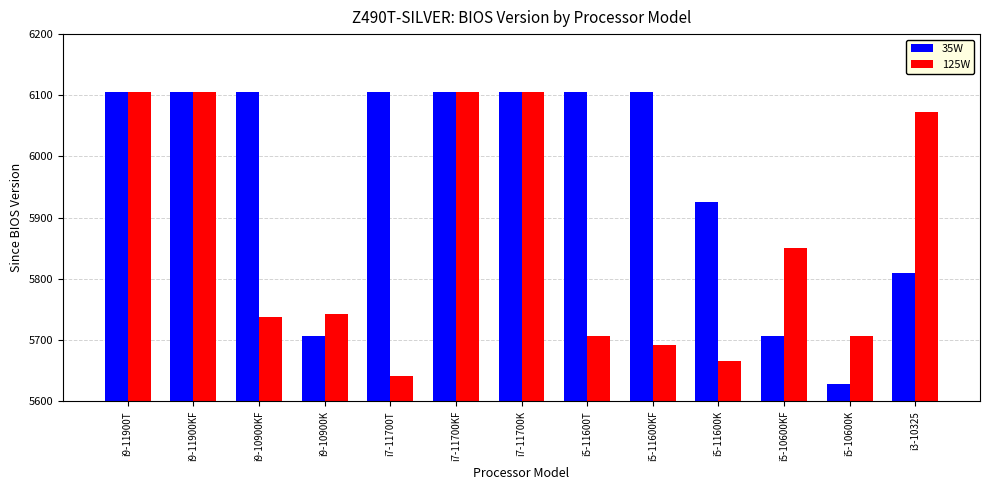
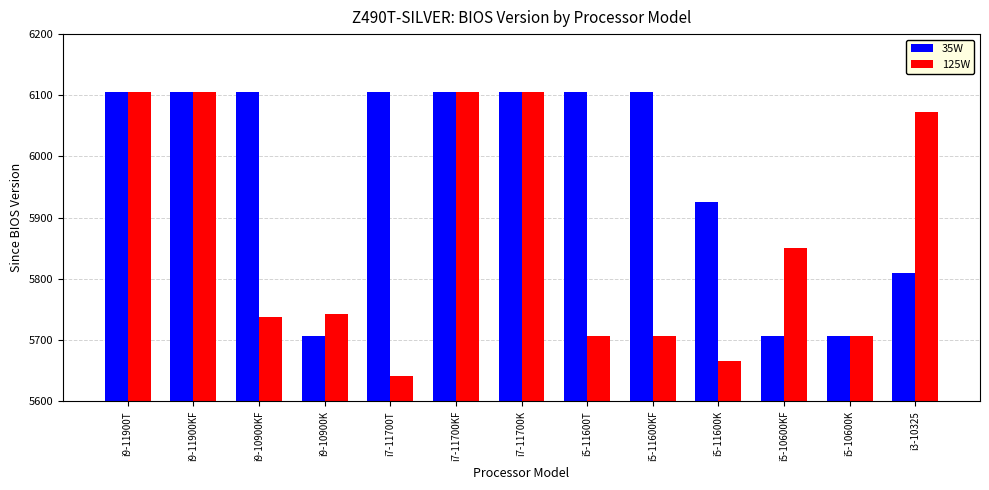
  {
    "35W": {
      "i9-11900T": 6110,
      "i9-11900KF": 6110,
      "i9-10900KF": 6110,
      "i9-10900K": 5710,
      "i7-11700T": 6110,
      "i7-11700KF": 6110,
      "i7-11700K": 6110,
      "i5-11600T": 6110,
      "i5-11600KF": 6110,
      "i5-11600K": 5930,
      "i5-10600KF": 5710,
-     "i5-10600K": 5630,
+     "i5-10600K": 5710,
      "i3-10325": 5810
    },
    "125W": {
      "i9-11900T": 6110,
      "i9-11900KF": 6110,
      "i9-10900KF": 5740,
      "i9-10900K": 5740,
      "i7-11700T": 5640,
      "i7-11700KF": 6110,
      "i7-11700K": 6110,
      "i5-11600T": 5710,
-     "i5-11600KF": 5690,
+     "i5-11600KF": 5710,
      "i5-11600K": 5670,
      "i5-10600KF": 5850,
      "i5-10600K": 5710,
      "i3-10325": 6070
    }
  }
